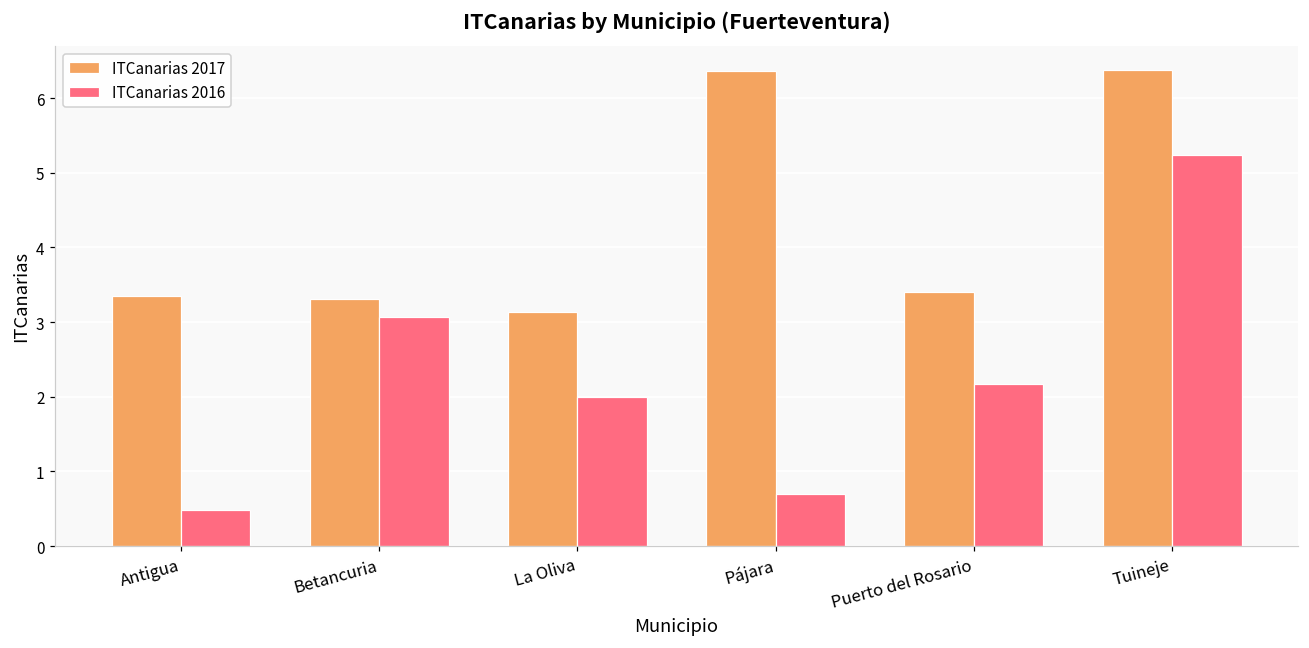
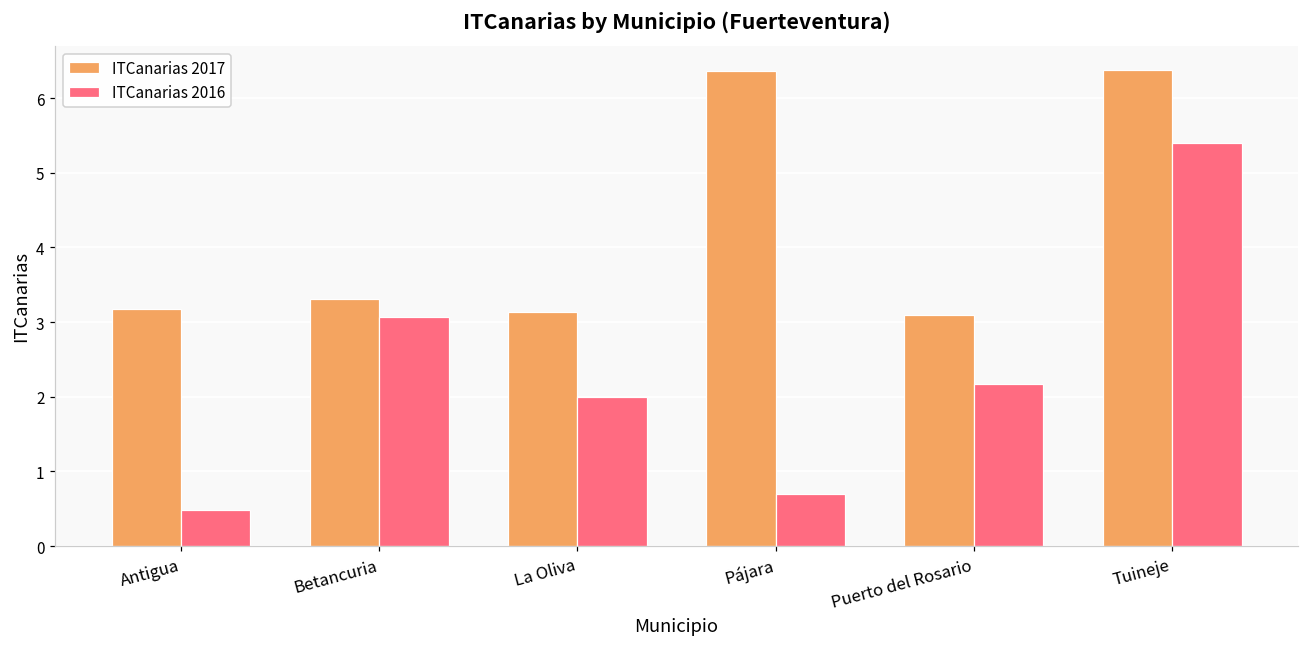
  {
    "ITCanarias 2017": {
-     "Antigua": 3.4,
+     "Antigua": 3.2,
      "Betancuria": 3.3,
      "La Oliva": 3.1,
      "Pájara": 6.4,
-     "Puerto del Rosario": 3.4,
+     "Puerto del Rosario": 3.1,
      "Tuineje": 6.4
    },
    "ITCanarias 2016": {
      "Antigua": 0.5,
      "Betancuria": 3.1,
      "La Oliva": 2.0,
      "Pájara": 0.7,
      "Puerto del Rosario": 2.2,
-     "Tuineje": 5.2
+     "Tuineje": 5.4
    }
  }
